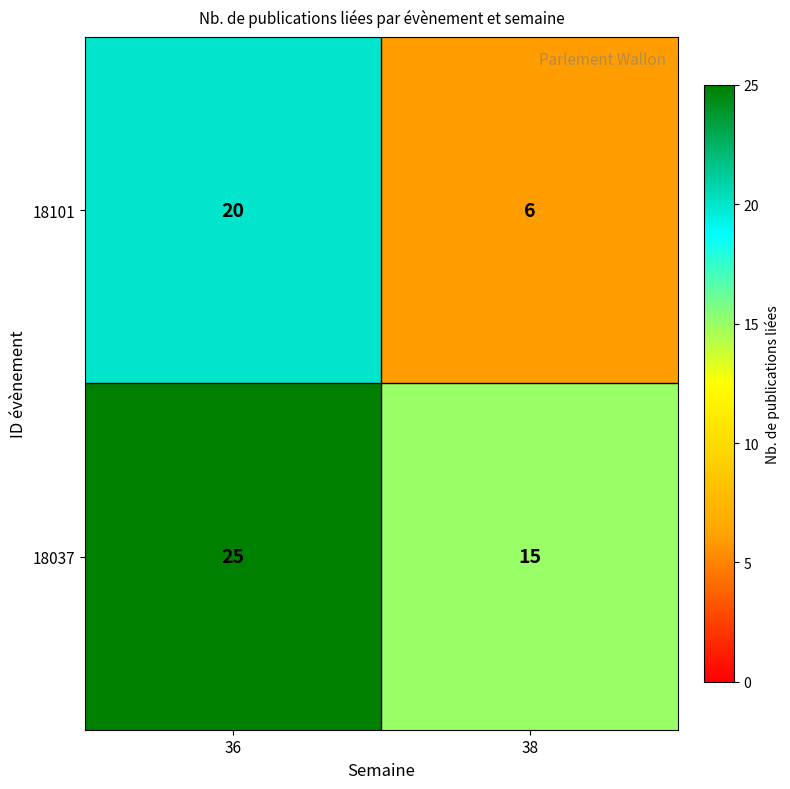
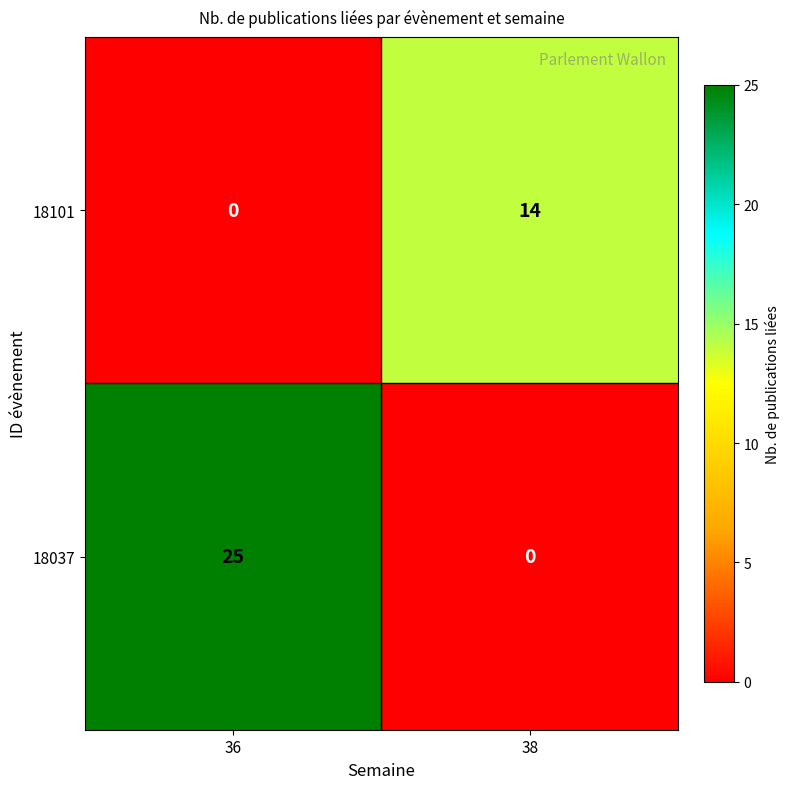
  {
    "18101": {
-     "36": 20,
-     "38": 6
+     "36": 0,
+     "38": 14
    },
    "18037": {
      "36": 25,
-     "38": 15
+     "38": 0
    }
  }
